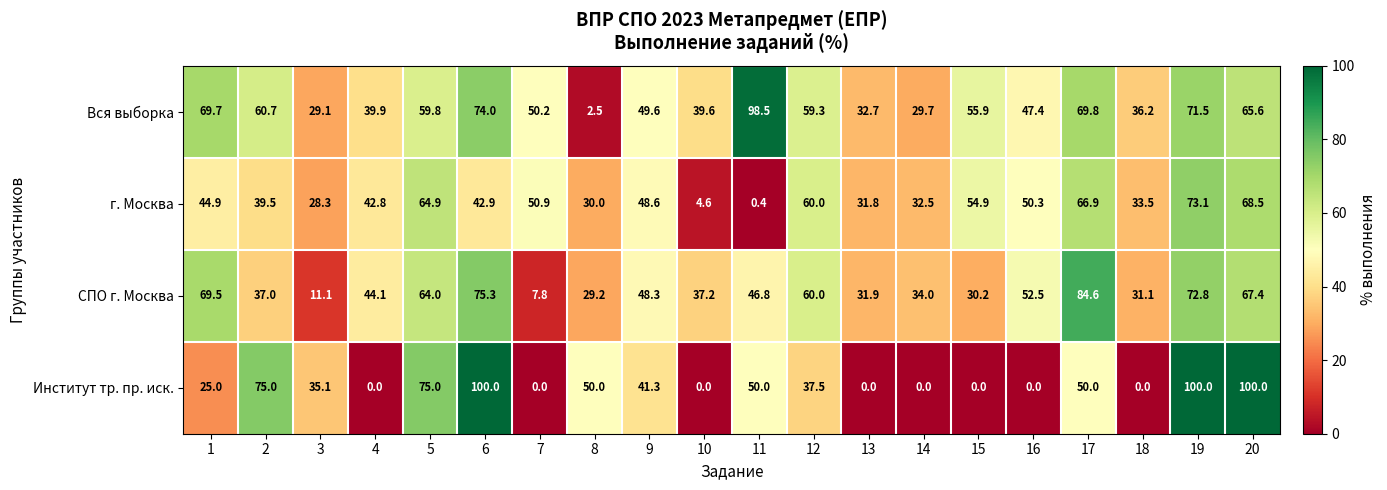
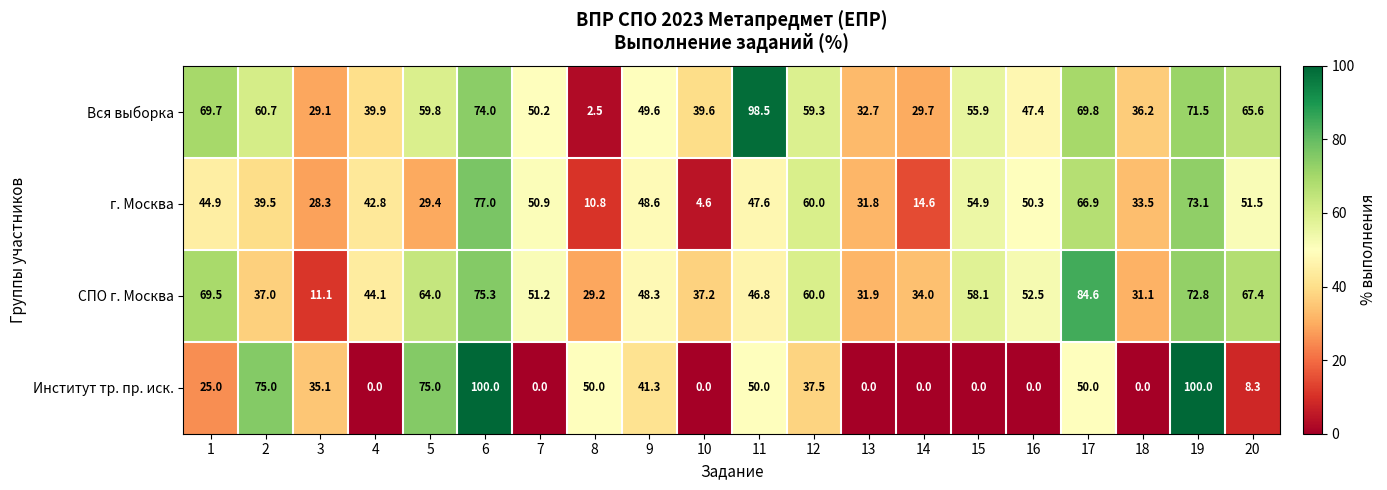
  {
    "Вся выборка": {
      "1": 69.7,
      "2": 60.7,
      "3": 29.1,
      "4": 39.9,
      "5": 59.8,
      "6": 74.0,
      "7": 50.2,
      "8": 2.5,
      "9": 49.6,
      "10": 39.6,
      "11": 98.5,
      "12": 59.3,
      "13": 32.7,
      "14": 29.7,
      "15": 55.9,
      "16": 47.4,
      "17": 69.8,
      "18": 36.2,
      "19": 71.5,
      "20": 65.6
    },
    "г. Москва": {
      "1": 44.9,
      "2": 39.5,
      "3": 28.3,
      "4": 42.8,
-     "5": 64.9,
-     "6": 42.9,
+     "5": 29.4,
+     "6": 77.0,
      "7": 50.9,
-     "8": 30.0,
+     "8": 10.8,
      "9": 48.6,
      "10": 4.6,
-     "11": 0.4,
+     "11": 47.6,
      "12": 60.0,
      "13": 31.8,
-     "14": 32.5,
+     "14": 14.6,
      "15": 54.9,
      "16": 50.3,
      "17": 66.9,
      "18": 33.5,
      "19": 73.1,
-     "20": 68.5
+     "20": 51.5
    },
    "СПО г. Москва": {
      "1": 69.5,
      "2": 37.0,
      "3": 11.1,
      "4": 44.1,
      "5": 64.0,
      "6": 75.3,
-     "7": 7.8,
+     "7": 51.2,
      "8": 29.2,
      "9": 48.3,
      "10": 37.2,
      "11": 46.8,
      "12": 60.0,
      "13": 31.9,
      "14": 34.0,
-     "15": 30.2,
+     "15": 58.1,
      "16": 52.5,
      "17": 84.6,
      "18": 31.1,
      "19": 72.8,
      "20": 67.4
    },
    "Институт тр. пр. иск.": {
      "1": 25.0,
      "2": 75.0,
      "3": 35.1,
      "4": 0.0,
      "5": 75.0,
      "6": 100.0,
      "7": 0.0,
      "8": 50.0,
      "9": 41.3,
      "10": 0.0,
      "11": 50.0,
      "12": 37.5,
      "13": 0.0,
      "14": 0.0,
      "15": 0.0,
      "16": 0.0,
      "17": 50.0,
      "18": 0.0,
      "19": 100.0,
-     "20": 100.0
+     "20": 8.3
    }
  }
